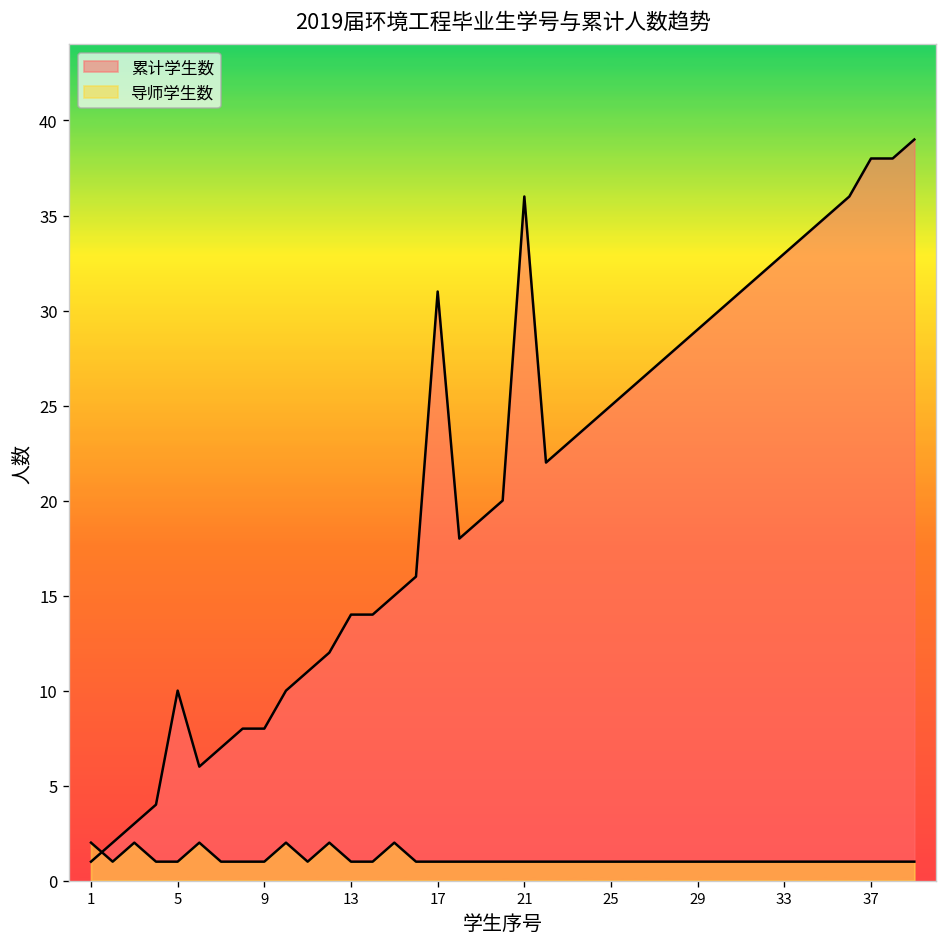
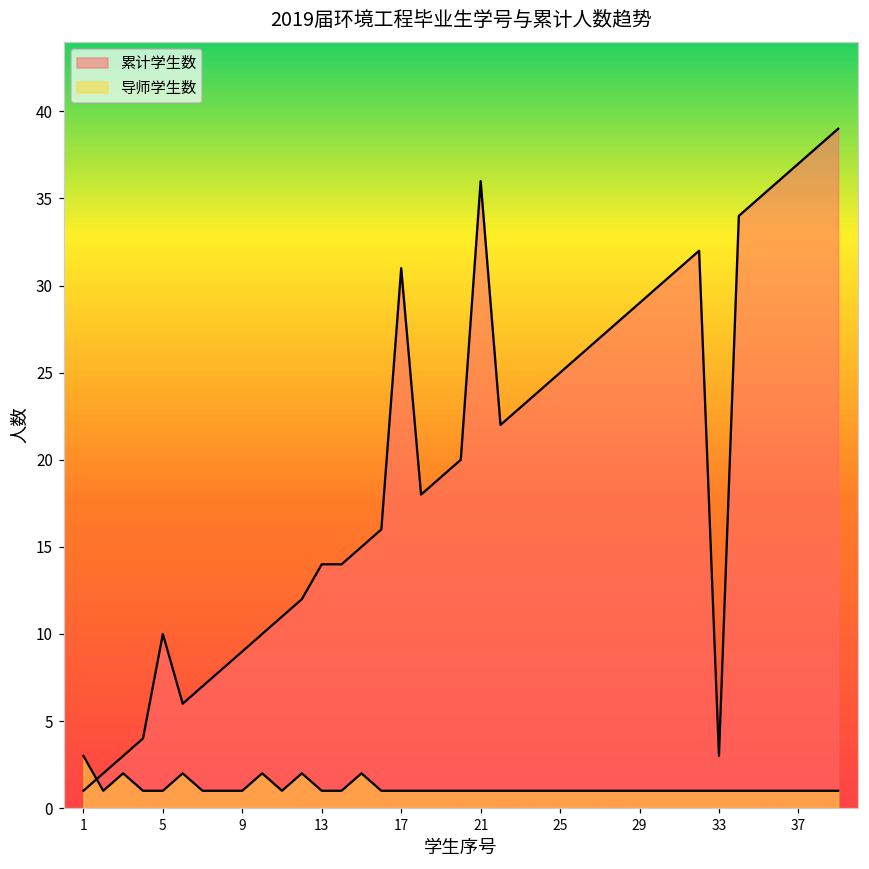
  {
    "累计学生数": {
      "1": 1,
      "5": 10,
-     "9": 8,
+     "9": 9,
      "13": 14,
      "17": 31,
      "21": 36,
      "25": 25,
      "29": 29,
-     "33": 33,
-     "37": 38
+     "33": 3,
+     "37": 37
    },
    "导师学生数": {
-     "1": 2,
+     "1": 3,
      "5": 1,
      "9": 1,
      "13": 1,
      "17": 1,
      "21": 1,
      "25": 1,
      "29": 1,
      "33": 1,
      "37": 1
    }
  }
